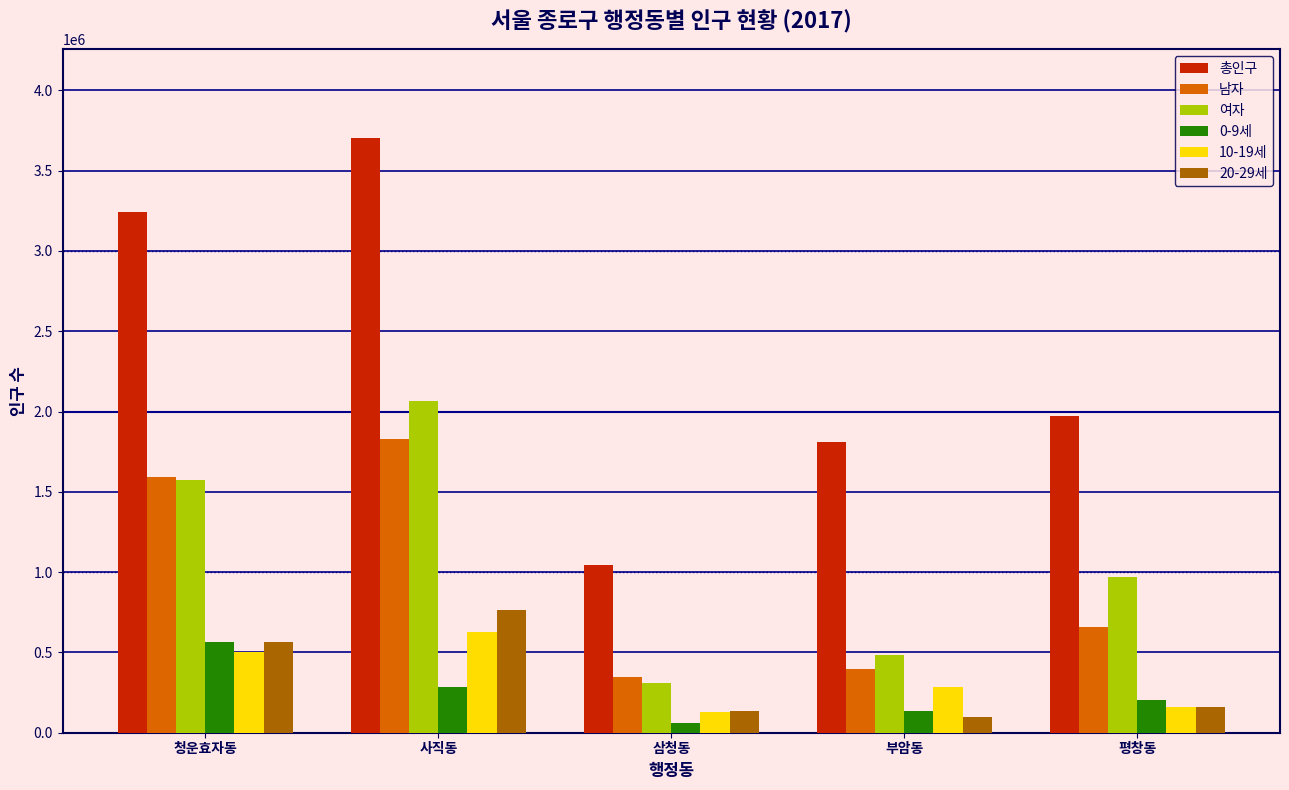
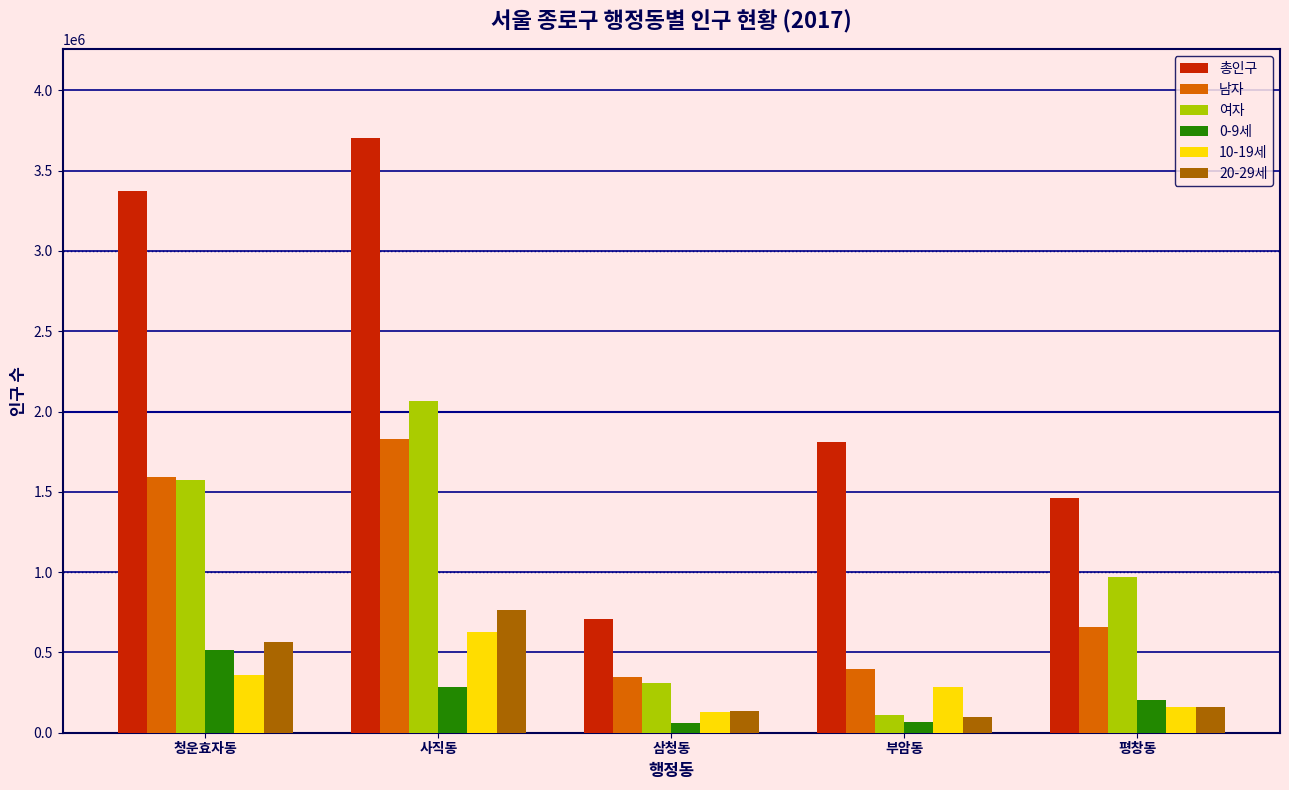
  {
    "총인구": {
-     "청운효자동": 3240000,
+     "청운효자동": 3380000,
      "사직동": 3700000,
-     "삼청동": 1040000,
+     "삼청동": 710000,
      "부암동": 1810000,
-     "평창동": 1970000
+     "평창동": 1460000
    },
    "여자": {
      "청운효자동": 1570000,
      "사직동": 2070000,
      "삼청동": 310000,
-     "부암동": 480000,
+     "부암동": 110000,
      "평창동": 970000
    },
    "0-9세": {
-     "청운효자동": 570000,
+     "청운효자동": 510000,
      "사직동": 280000,
      "삼청동": 60000,
-     "부암동": 130000,
+     "부암동": 70000,
      "평창동": 210000
    },
    "10-19세": {
-     "청운효자동": 500000,
+     "청운효자동": 360000,
      "사직동": 630000,
      "삼청동": 130000,
      "부암동": 280000,
      "평창동": 160000
    }
  }
